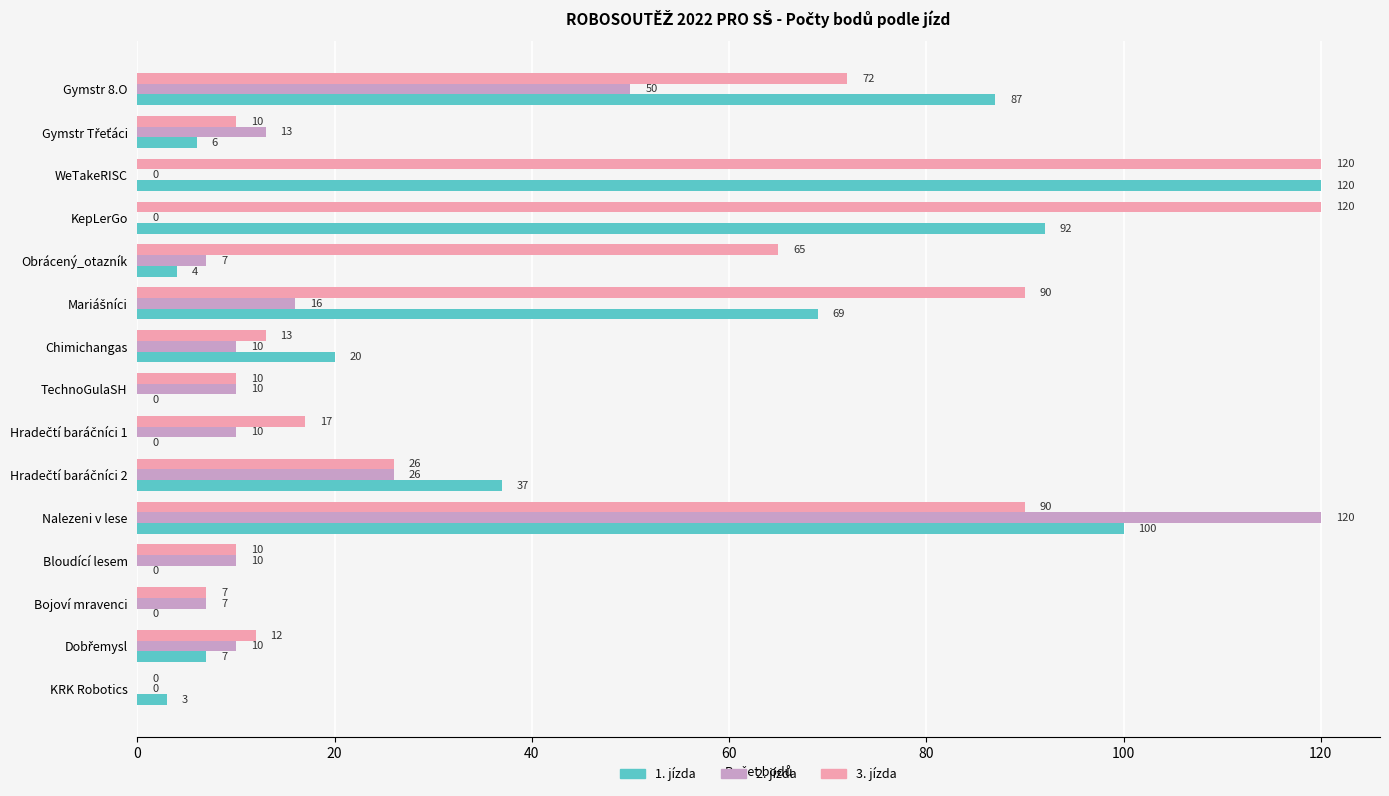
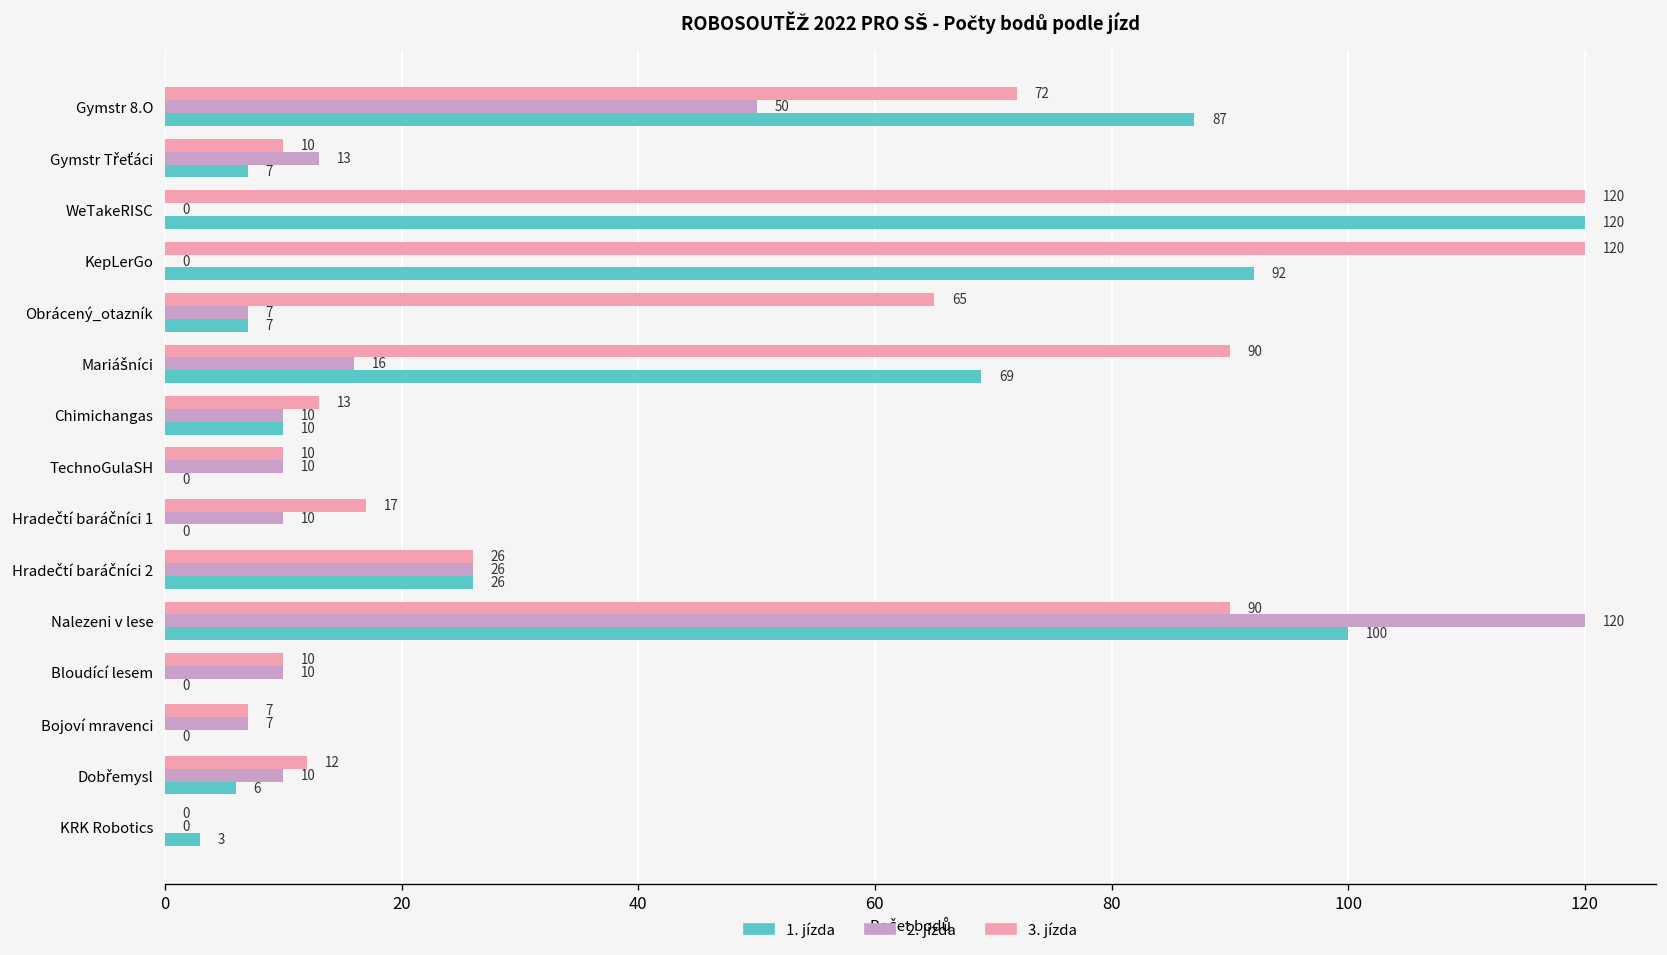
  {
    "1. jízda": {
      "Gymstr 8.O": 87,
-     "Gymstr Třeťáci": 6,
+     "Gymstr Třeťáci": 7,
      "WeTakeRISC": 120,
      "KepLerGo": 92,
-     "Obrácený_otazník": 4,
+     "Obrácený_otazník": 7,
      "Mariášníci": 69,
-     "Chimichangas": 20,
+     "Chimichangas": 10,
      "TechnoGulaSH": 0,
      "Hradečtí baráčníci 1": 0,
-     "Hradečtí baráčníci 2": 37,
+     "Hradečtí baráčníci 2": 26,
      "Nalezeni v lese": 100,
      "Bloudící lesem": 0,
      "Bojoví mravenci": 0,
-     "Dobřemysl": 7,
+     "Dobřemysl": 6,
      "KRK Robotics": 3
    }
  }
